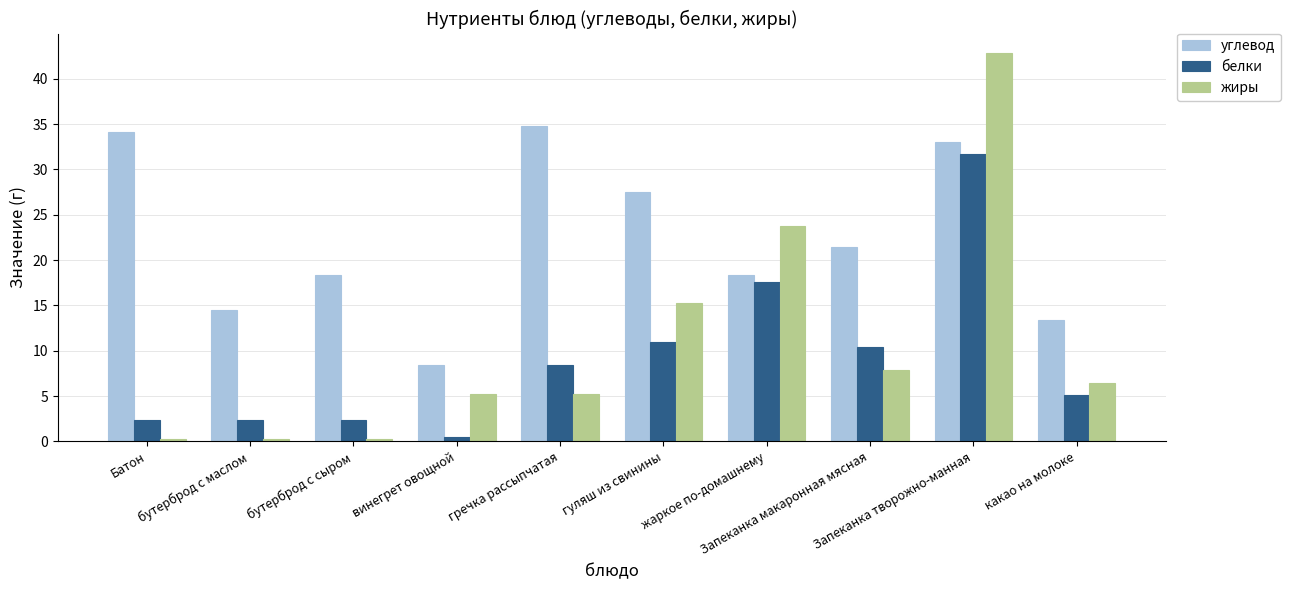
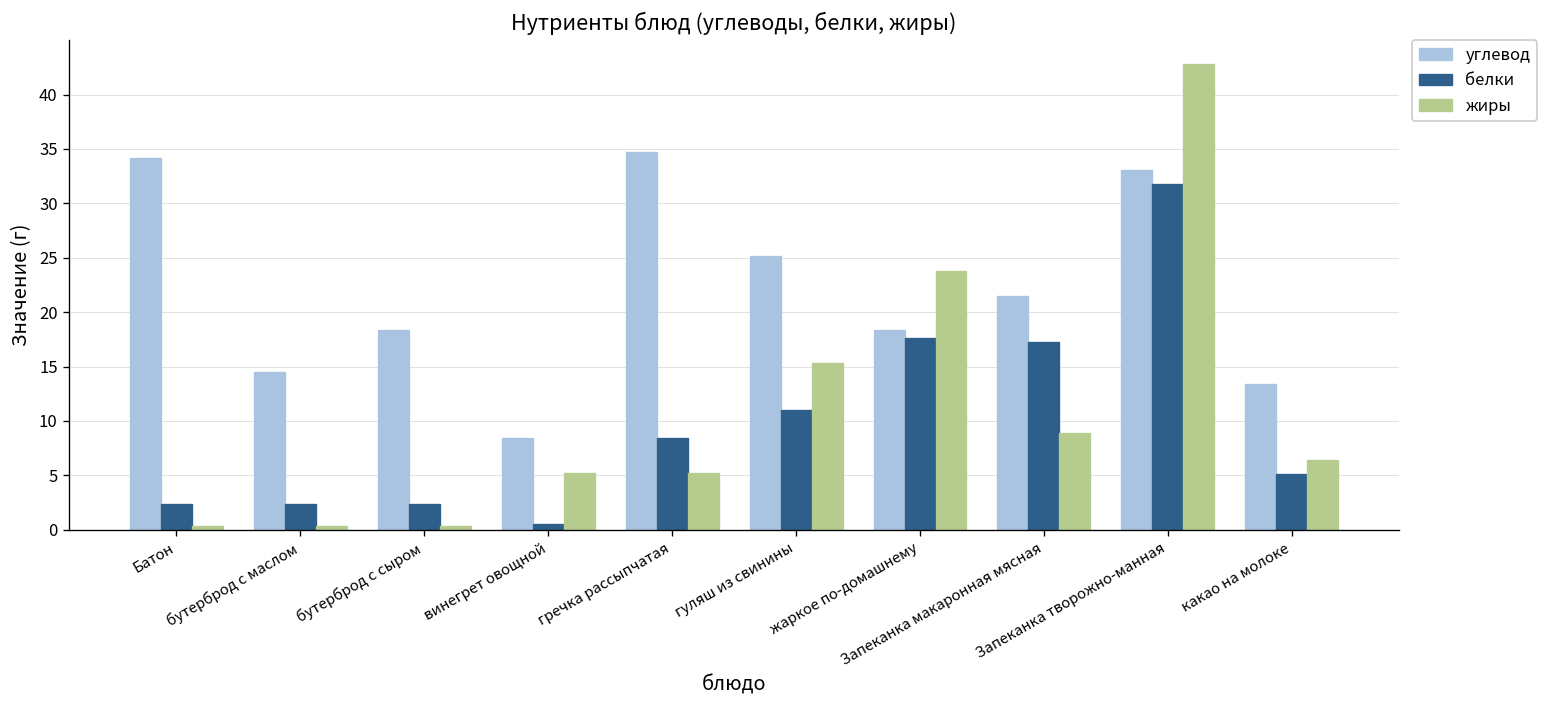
  {
    "углевод": {
      "Батон": 34,
      "бутерброд с маслом": 14,
      "бутерброд с сыром": 18,
      "винегрет овощной": 8,
      "гречка рассыпчатая": 35,
-     "гуляш из свинины": 28,
+     "гуляш из свинины": 25,
      "жаркое по-домашнему": 18,
      "Запеканка макаронная мясная": 22,
      "Запеканка творожно-манная": 33,
      "какао на молоке": 13
    },
    "белки": {
      "Батон": 2,
      "бутерброд с маслом": 2,
      "бутерброд с сыром": 2,
      "винегрет овощной": 1,
      "гречка рассыпчатая": 8,
      "гуляш из свинины": 11,
      "жаркое по-домашнему": 18,
-     "Запеканка макаронная мясная": 10,
+     "Запеканка макаронная мясная": 17,
      "Запеканка творожно-манная": 32,
      "какао на молоке": 5
    },
    "жиры": {
      "Батон": 0,
      "бутерброд с маслом": 0,
      "бутерброд с сыром": 0,
      "винегрет овощной": 5,
      "гречка рассыпчатая": 5,
      "гуляш из свинины": 15,
      "жаркое по-домашнему": 24,
-     "Запеканка макаронная мясная": 8,
+     "Запеканка макаронная мясная": 9,
      "Запеканка творожно-манная": 43,
      "какао на молоке": 6
    }
  }
